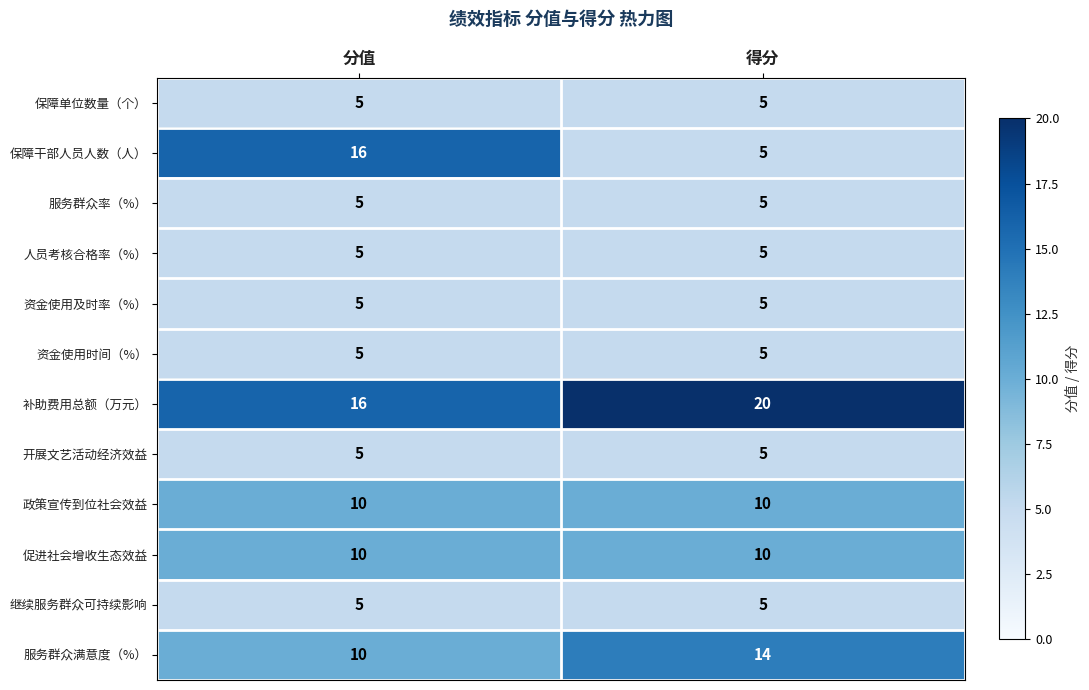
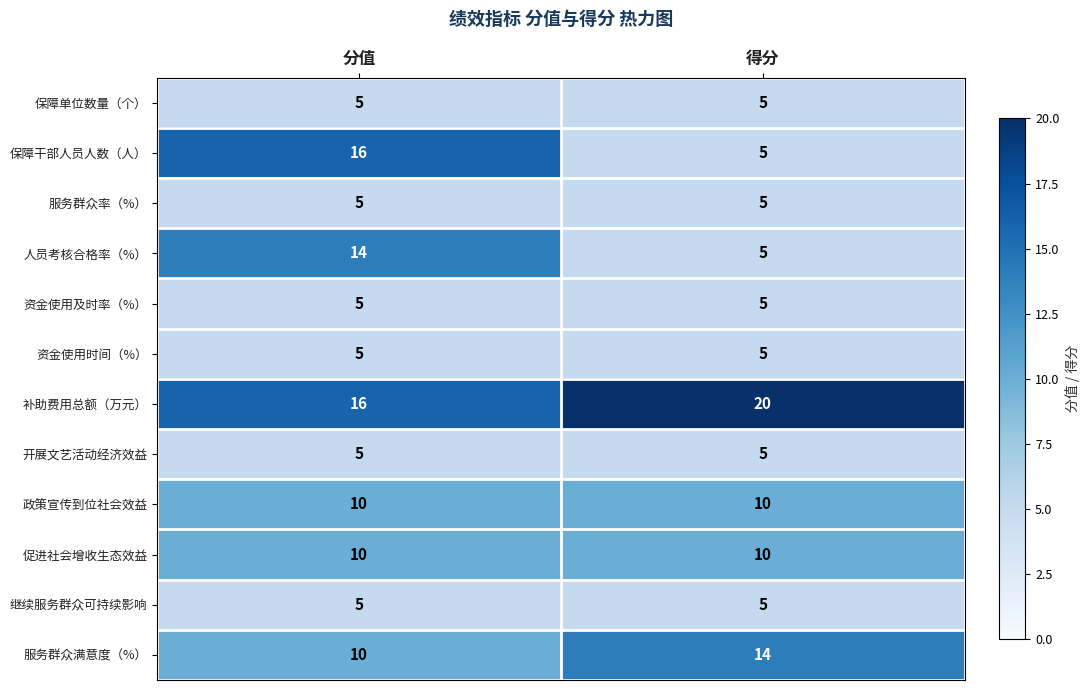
  {
    "保障单位数量（个）": {
      "分值": 5,
      "得分": 5
    },
    "保障干部人员人数（人）": {
      "分值": 16,
      "得分": 5
    },
    "服务群众率（%）": {
      "分值": 5,
      "得分": 5
    },
    "人员考核合格率（%）": {
-     "分值": 5,
+     "分值": 14,
      "得分": 5
    },
    "资金使用及时率（%）": {
      "分值": 5,
      "得分": 5
    },
    "资金使用时间（%）": {
      "分值": 5,
      "得分": 5
    },
    "补助费用总额（万元）": {
      "分值": 16,
      "得分": 20
    },
    "开展文艺活动经济效益": {
      "分值": 5,
      "得分": 5
    },
    "政策宣传到位社会效益": {
      "分值": 10,
      "得分": 10
    },
    "促进社会增收生态效益": {
      "分值": 10,
      "得分": 10
    },
    "继续服务群众可持续影响": {
      "分值": 5,
      "得分": 5
    },
    "服务群众满意度（%）": {
      "分值": 10,
      "得分": 14
    }
  }
